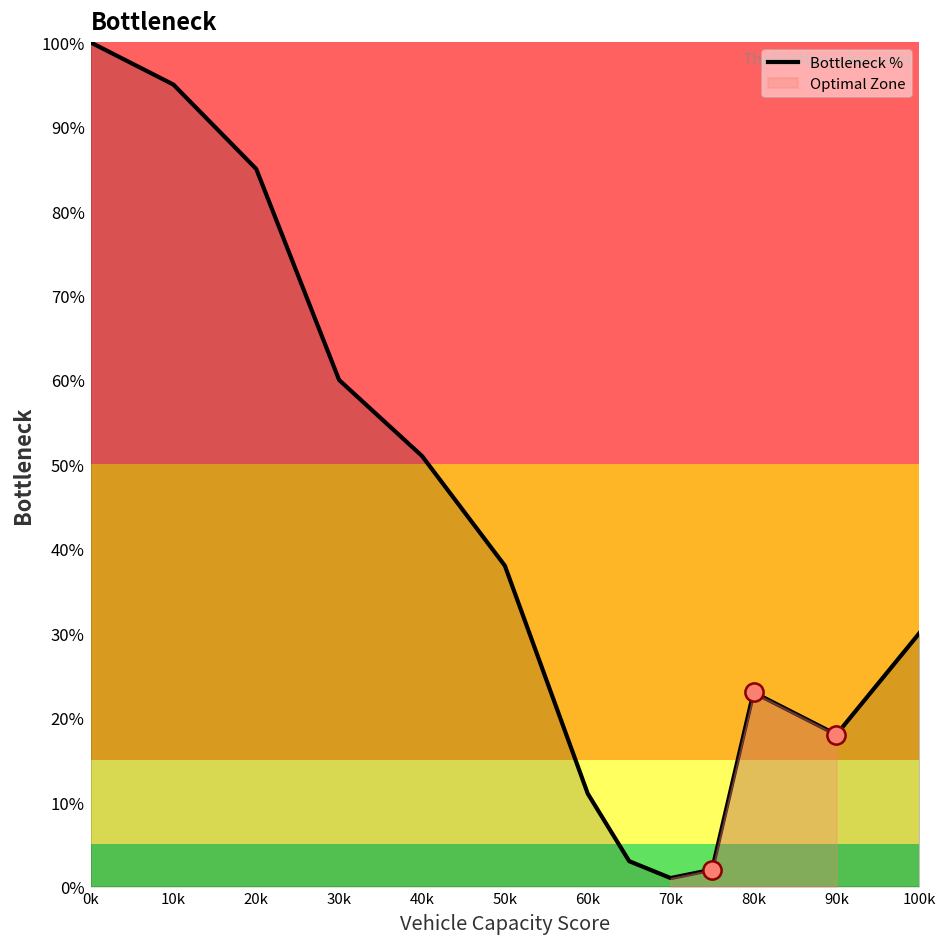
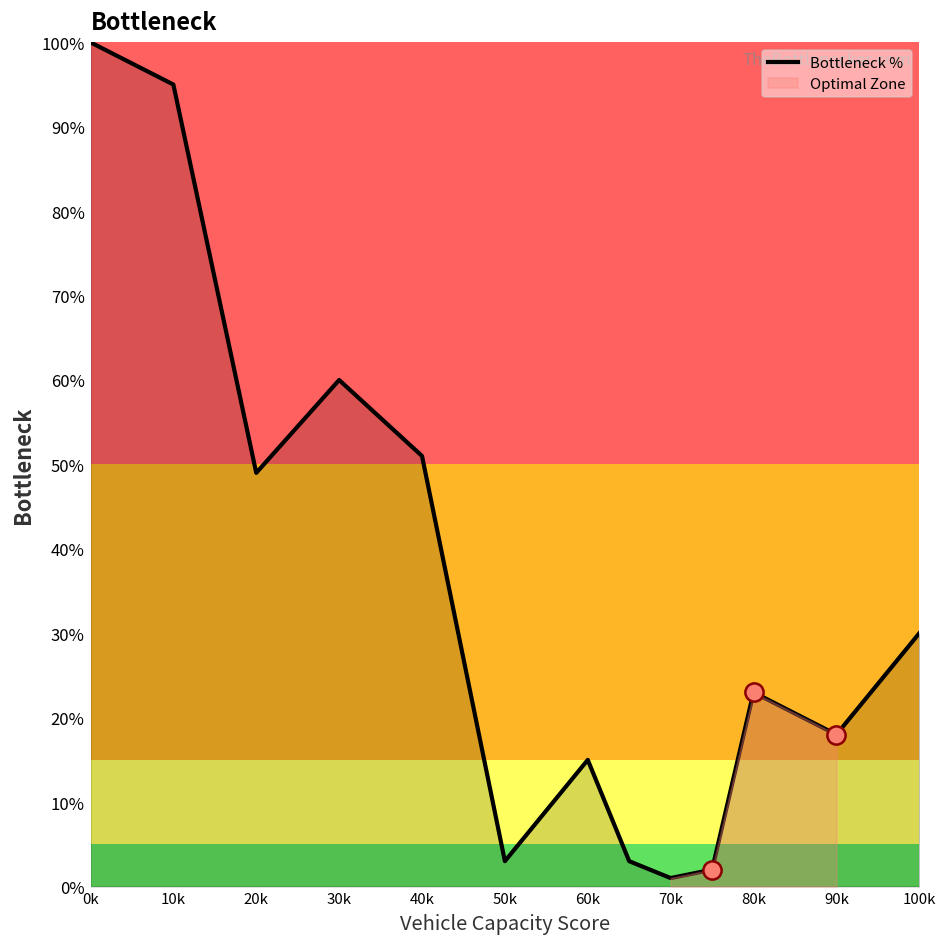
  {
    "Bottleneck %": {
      "0k": "100%",
      "10k": "95%",
-     "20k": "85%",
+     "20k": "49%",
      "30k": "60%",
      "40k": "51%",
-     "50k": "38%",
-     "60k": "11%",
+     "50k": "3%",
+     "60k": "15%",
      "100k": "30%"
    }
  }
